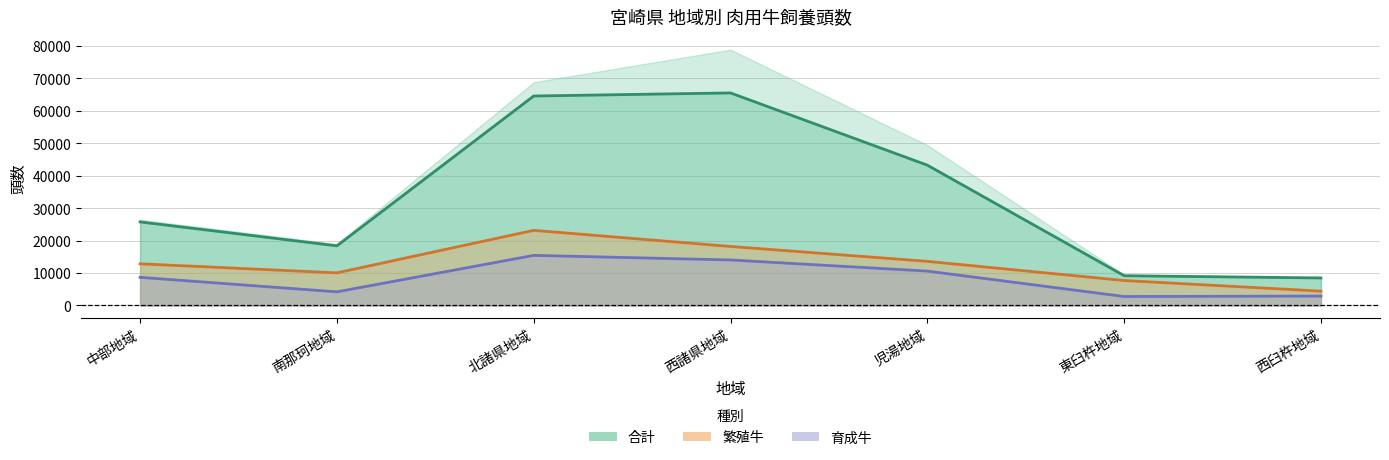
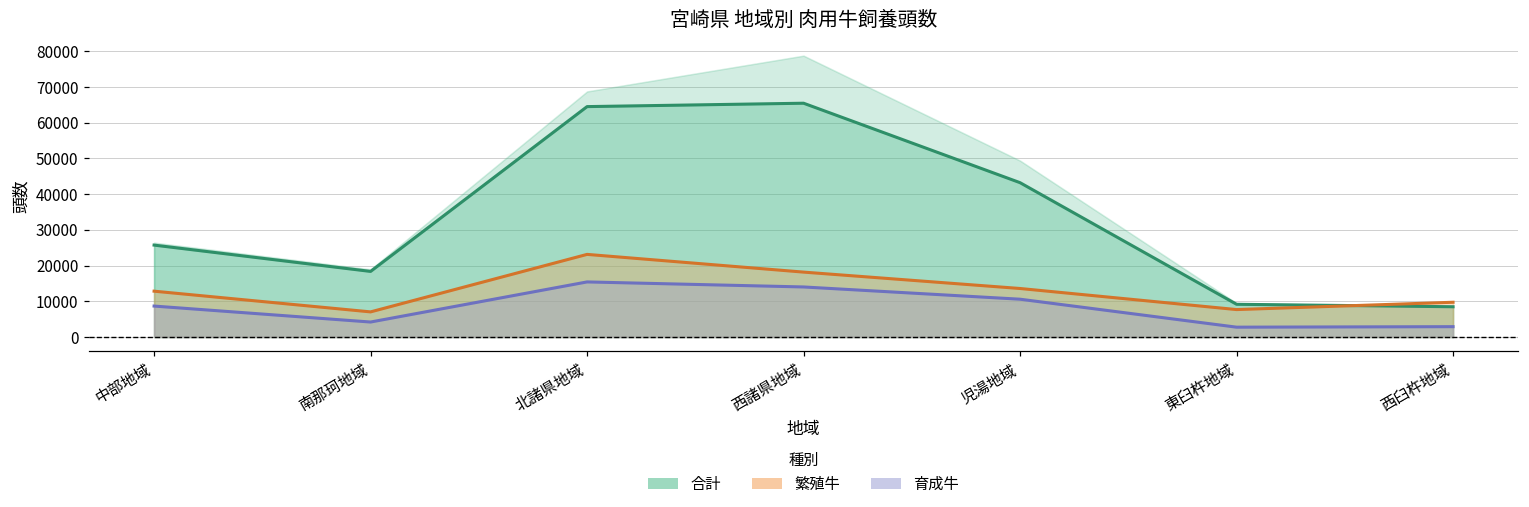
  {
    "繁殖牛": {
      "中部地域": 13000,
-     "南那珂地域": 10000,
+     "南那珂地域": 7000,
      "北諸県地域": 23000,
      "西諸県地域": 18000,
      "児湯地域": 14000,
      "東臼杵地域": 8000,
-     "西臼杵地域": 4000
+     "西臼杵地域": 10000
    }
  }
